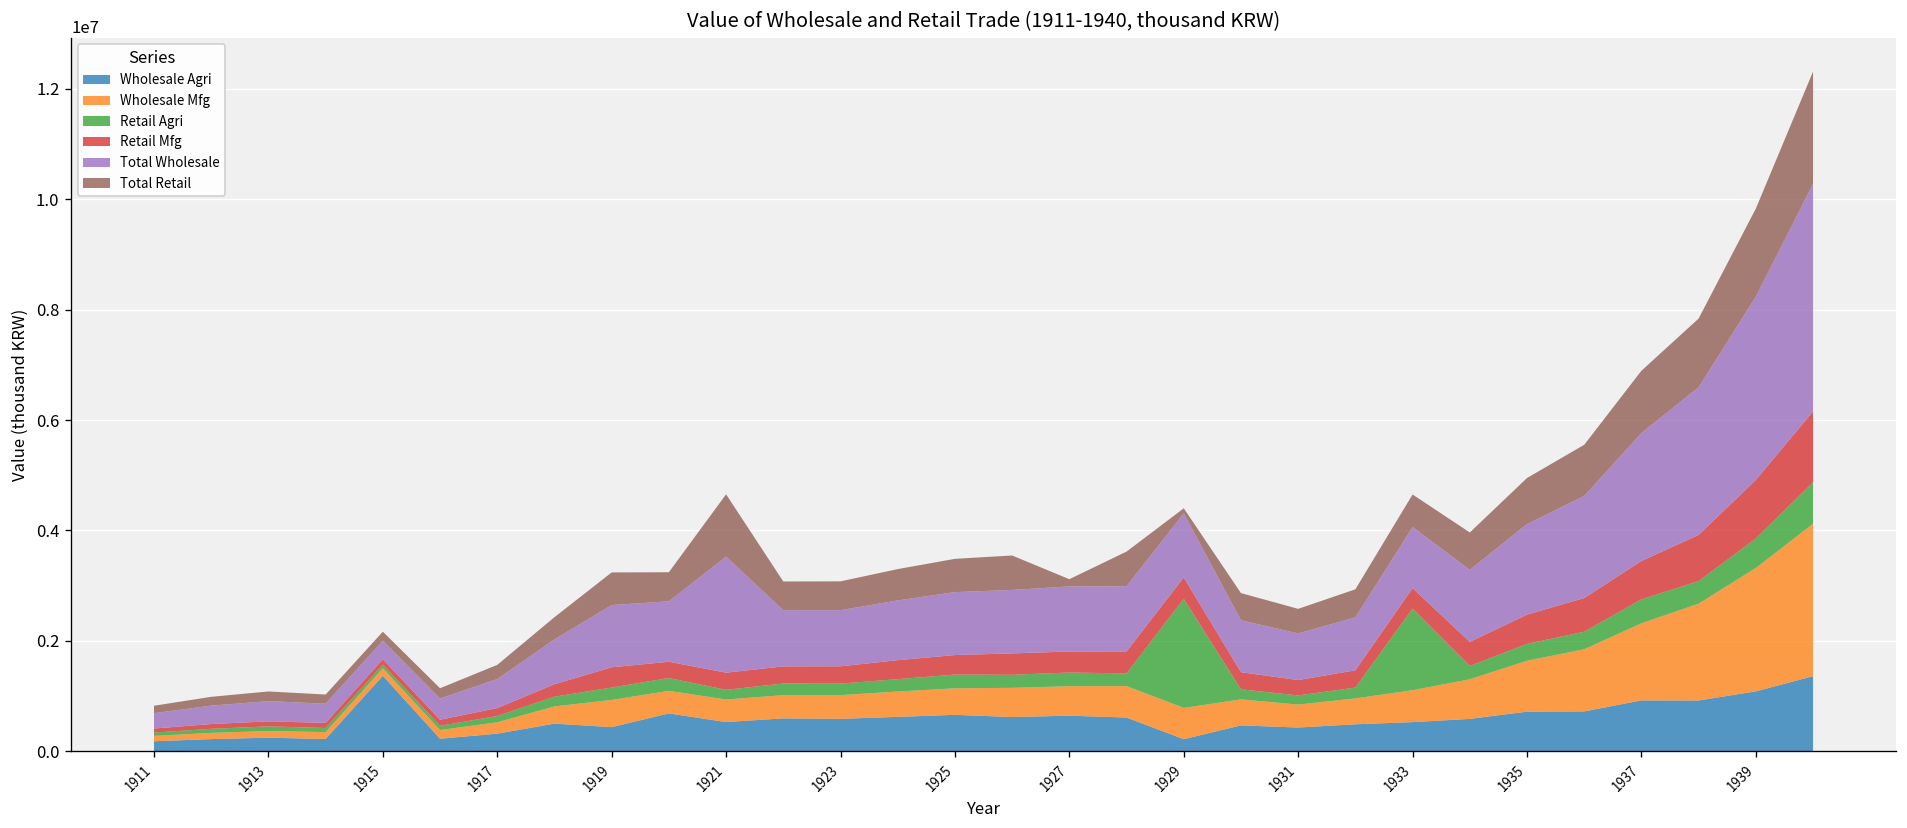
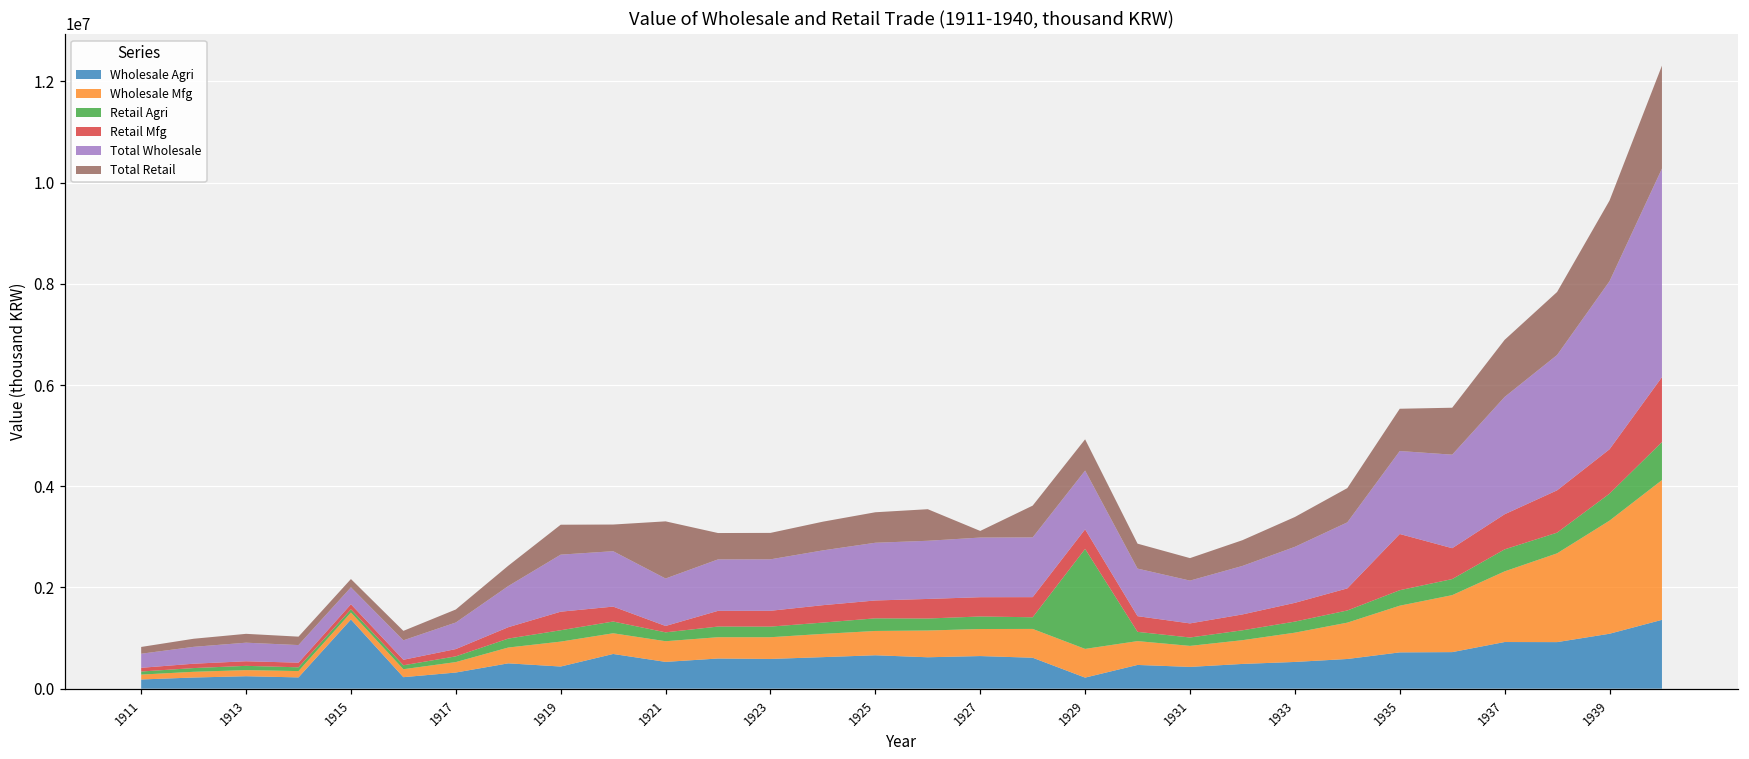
  {
    "Wholesale Agri": {
      "1911": 200000,
      "1913": 200000,
      "1915": 1400000,
      "1917": 300000,
      "1919": 400000,
      "1921": 500000,
      "1923": 600000,
      "1925": 700000,
      "1927": 600000,
      "1929": 200000,
      "1931": 400000,
      "1933": 500000,
      "1935": 700000,
      "1937": 900000,
      "1939": 1100000
    },
    "Wholesale Mfg": {
      "1911": 100000,
      "1913": 100000,
      "1915": 100000,
      "1917": 200000,
      "1919": 500000,
      "1921": 400000,
      "1923": 400000,
      "1925": 500000,
      "1927": 500000,
      "1929": 600000,
      "1931": 400000,
      "1933": 600000,
      "1935": 900000,
      "1937": 1400000,
      "1939": 2200000
    },
    "Retail Agri": {
      "1911": 100000,
      "1913": 100000,
      "1915": 100000,
      "1917": 100000,
      "1919": 200000,
      "1921": 200000,
      "1923": 200000,
      "1925": 200000,
      "1927": 200000,
      "1929": 2000000,
      "1931": 200000,
-     "1933": 1500000,
+     "1933": 200000,
      "1935": 300000,
      "1937": 400000,
      "1939": 500000
    },
    "Retail Mfg": {
      "1911": 100000,
      "1913": 100000,
      "1915": 100000,
      "1917": 100000,
      "1919": 400000,
-     "1921": 300000,
+     "1921": 100000,
      "1923": 300000,
      "1925": 400000,
      "1927": 400000,
      "1929": 400000,
      "1931": 300000,
      "1933": 400000,
-     "1935": 500000,
+     "1935": 1100000,
      "1937": 700000,
-     "1939": 1100000
+     "1939": 900000
    },
    "Total Wholesale": {
      "1911": 300000,
      "1913": 400000,
      "1915": 300000,
      "1917": 500000,
      "1919": 1100000,
-     "1921": 2100000,
+     "1921": 900000,
      "1923": 1000000,
      "1925": 1100000,
      "1927": 1200000,
      "1929": 1200000,
      "1931": 800000,
      "1933": 1100000,
      "1935": 1600000,
      "1937": 2300000,
      "1939": 3300000
    },
    "Total Retail": {
      "1911": 100000,
      "1913": 200000,
      "1915": 200000,
      "1917": 300000,
      "1919": 600000,
      "1921": 1100000,
      "1923": 500000,
      "1925": 600000,
      "1927": 100000,
-     "1929": 100000,
+     "1929": 600000,
      "1931": 400000,
      "1933": 600000,
      "1935": 800000,
      "1937": 1100000,
      "1939": 1600000
    }
  }
